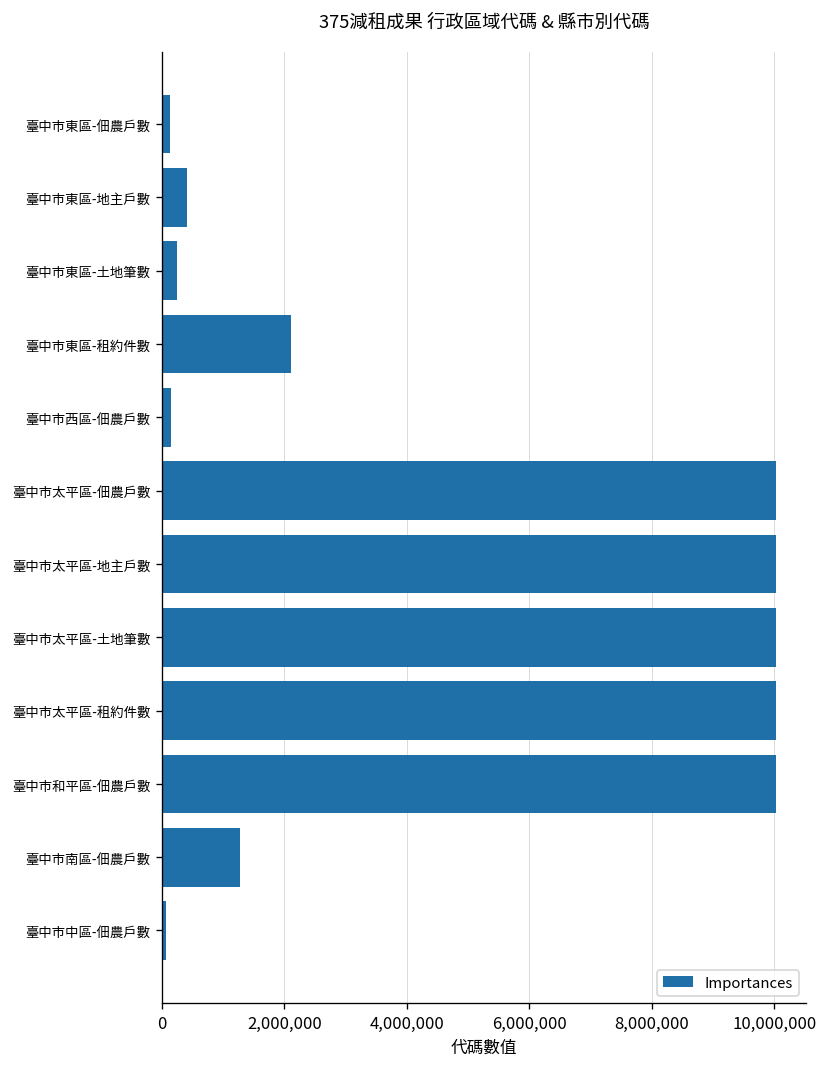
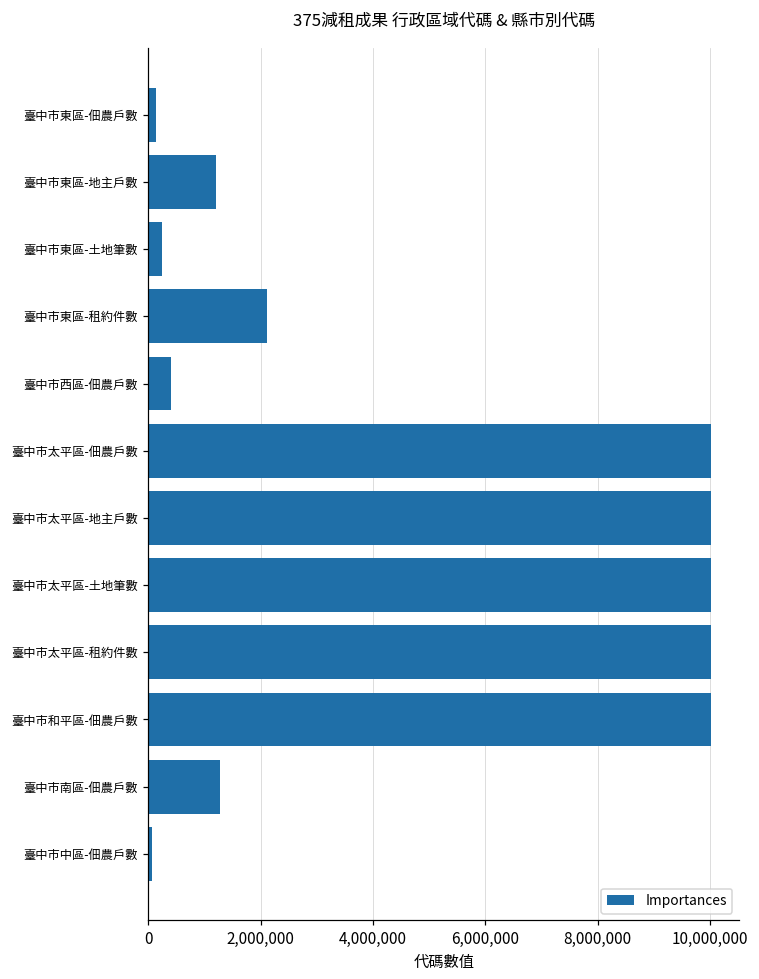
  {
    "臺中市東區-佃農戶數": "100,000",
-   "臺中市東區-地主戶數": "400,000",
+   "臺中市東區-地主戶數": "1,200,000",
    "臺中市東區-土地筆數": "200,000",
    "臺中市東區-租約件數": "2,100,000",
-   "臺中市西區-佃農戶數": "200,000",
+   "臺中市西區-佃農戶數": "400,000",
    "臺中市太平區-佃農戶數": "10,000,000",
    "臺中市太平區-地主戶數": "10,000,000",
    "臺中市太平區-土地筆數": "10,000,000",
    "臺中市太平區-租約件數": "10,000,000",
    "臺中市和平區-佃農戶數": "10,000,000",
    "臺中市南區-佃農戶數": "1,300,000",
    "臺中市中區-佃農戶數": "100,000"
  }
